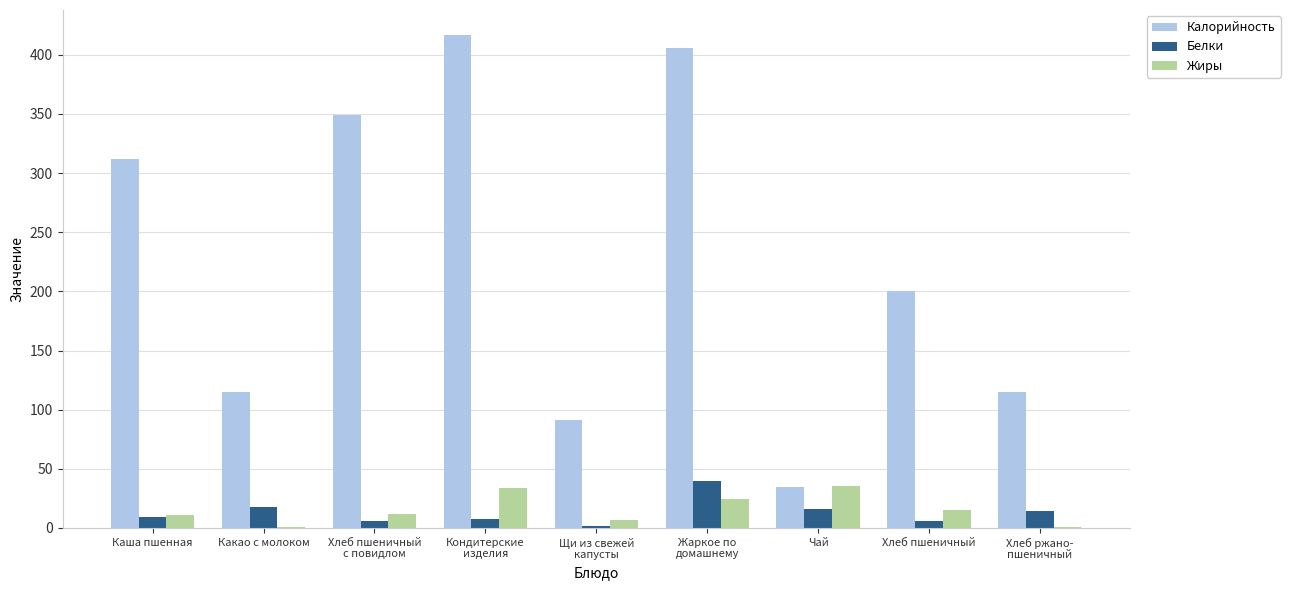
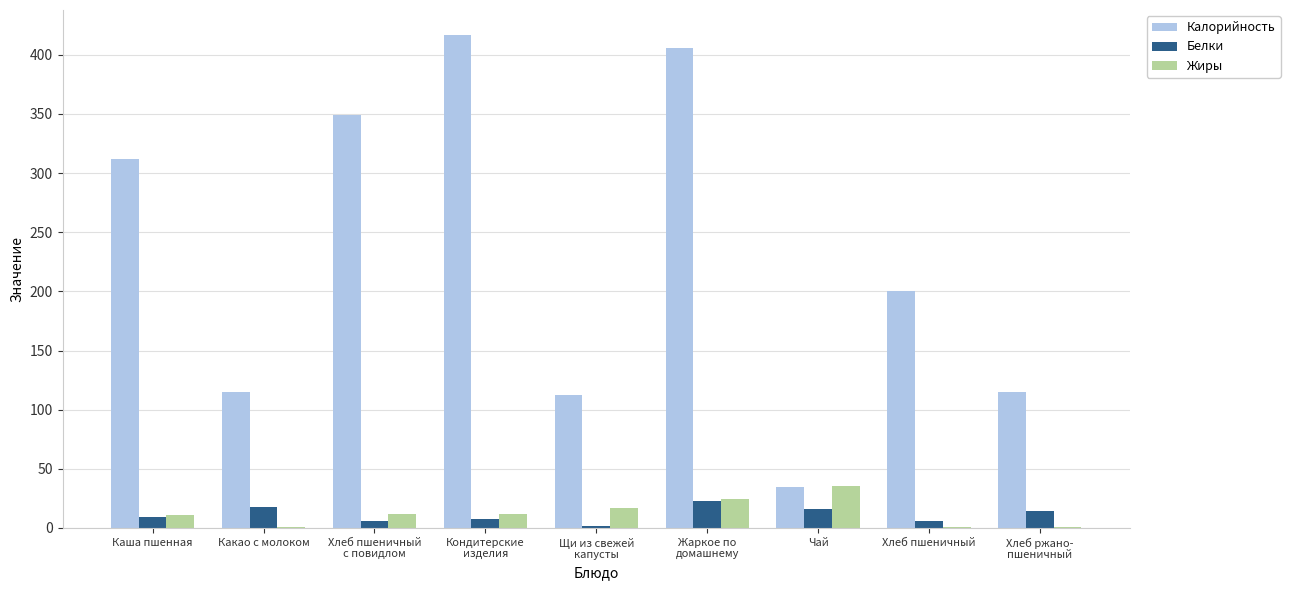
  {
    "Калорийность": {
      "Каша пшенная": 312,
      "Какао с молоком": 115,
      "Хлеб пшеничный с повидлом": 349,
      "Кондитерские изделия": 417,
-     "Щи из свежей капусты": 91,
+     "Щи из свежей капусты": 112,
      "Жаркое по домашнему": 406,
      "Чай": 35,
      "Хлеб пшеничный": 200,
      "Хлеб ржано- пшеничный": 115
    },
    "Белки": {
      "Каша пшенная": 9,
      "Какао с молоком": 18,
      "Хлеб пшеничный с повидлом": 6,
      "Кондитерские изделия": 8,
-     "Жаркое по домашнему": 39,
+     "Жаркое по домашнему": 23,
      "Чай": 16,
      "Хлеб пшеничный": 6,
      "Хлеб ржано- пшеничный": 14
    },
    "Жиры": {
      "Каша пшенная": 11,
      "Хлеб пшеничный с повидлом": 12,
-     "Кондитерские изделия": 34,
-     "Щи из свежей капусты": 7,
+     "Кондитерские изделия": 12,
+     "Щи из свежей капусты": 17,
      "Жаркое по домашнему": 24,
      "Чай": 36,
-     "Хлеб пшеничный": 16
+     "Хлеб пшеничный": 1
    }
  }
